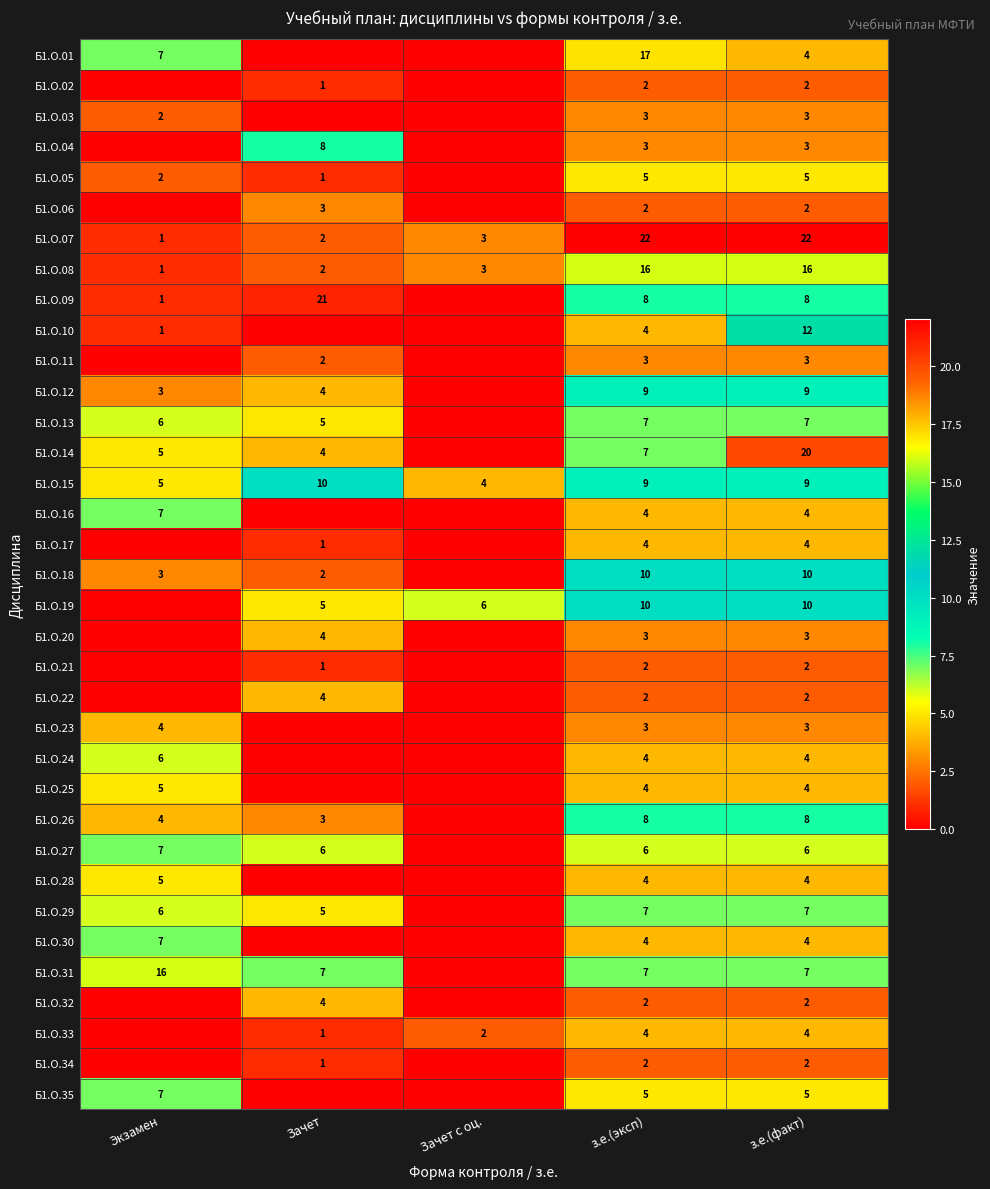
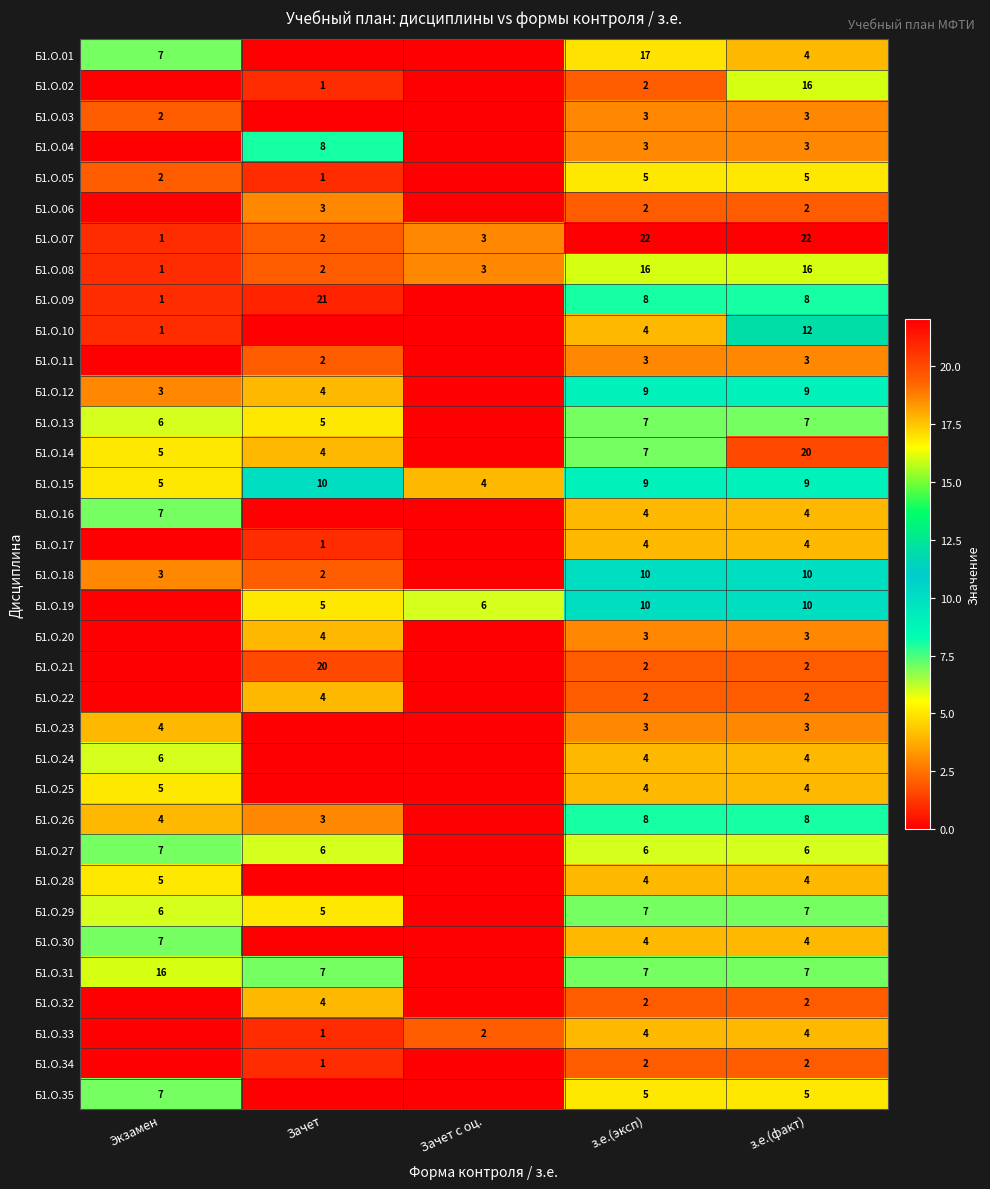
  {
    "Б1.О.01": {
      "Экзамен": 7,
      "з.е.(эксп)": 17,
      "з.е.(факт)": 4
    },
    "Б1.О.02": {
      "Зачет": 1,
      "з.е.(эксп)": 2,
-     "з.е.(факт)": 2
+     "з.е.(факт)": 16
    },
    "Б1.О.03": {
      "Экзамен": 2,
      "з.е.(эксп)": 3,
      "з.е.(факт)": 3
    },
    "Б1.О.04": {
      "Зачет": 8,
      "з.е.(эксп)": 3,
      "з.е.(факт)": 3
    },
    "Б1.О.05": {
      "Экзамен": 2,
      "Зачет": 1,
      "з.е.(эксп)": 5,
      "з.е.(факт)": 5
    },
    "Б1.О.06": {
      "Зачет": 3,
      "з.е.(эксп)": 2,
      "з.е.(факт)": 2
    },
    "Б1.О.07": {
      "Экзамен": 1,
      "Зачет": 2,
      "Зачет с оц.": 3,
      "з.е.(эксп)": 22,
      "з.е.(факт)": 22
    },
    "Б1.О.08": {
      "Экзамен": 1,
      "Зачет": 2,
      "Зачет с оц.": 3,
      "з.е.(эксп)": 16,
      "з.е.(факт)": 16
    },
    "Б1.О.09": {
      "Экзамен": 1,
      "Зачет": 21,
      "з.е.(эксп)": 8,
      "з.е.(факт)": 8
    },
    "Б1.О.10": {
      "Экзамен": 1,
      "з.е.(эксп)": 4,
      "з.е.(факт)": 12
    },
    "Б1.О.11": {
      "Зачет": 2,
      "з.е.(эксп)": 3,
      "з.е.(факт)": 3
    },
    "Б1.О.12": {
      "Экзамен": 3,
      "Зачет": 4,
      "з.е.(эксп)": 9,
      "з.е.(факт)": 9
    },
    "Б1.О.13": {
      "Экзамен": 6,
      "Зачет": 5,
      "з.е.(эксп)": 7,
      "з.е.(факт)": 7
    },
    "Б1.О.14": {
      "Экзамен": 5,
      "Зачет": 4,
      "з.е.(эксп)": 7,
      "з.е.(факт)": 20
    },
    "Б1.О.15": {
      "Экзамен": 5,
      "Зачет": 10,
      "Зачет с оц.": 4,
      "з.е.(эксп)": 9,
      "з.е.(факт)": 9
    },
    "Б1.О.16": {
      "Экзамен": 7,
      "з.е.(эксп)": 4,
      "з.е.(факт)": 4
    },
    "Б1.О.17": {
      "Зачет": 1,
      "з.е.(эксп)": 4,
      "з.е.(факт)": 4
    },
    "Б1.О.18": {
      "Экзамен": 3,
      "Зачет": 2,
      "з.е.(эксп)": 10,
      "з.е.(факт)": 10
    },
    "Б1.О.19": {
      "Зачет": 5,
      "Зачет с оц.": 6,
      "з.е.(эксп)": 10,
      "з.е.(факт)": 10
    },
    "Б1.О.20": {
      "Зачет": 4,
      "з.е.(эксп)": 3,
      "з.е.(факт)": 3
    },
    "Б1.О.21": {
-     "Зачет": 1,
+     "Зачет": 20,
      "з.е.(эксп)": 2,
      "з.е.(факт)": 2
    },
    "Б1.О.22": {
      "Зачет": 4,
      "з.е.(эксп)": 2,
      "з.е.(факт)": 2
    },
    "Б1.О.23": {
      "Экзамен": 4,
      "з.е.(эксп)": 3,
      "з.е.(факт)": 3
    },
    "Б1.О.24": {
      "Экзамен": 6,
      "з.е.(эксп)": 4,
      "з.е.(факт)": 4
    },
    "Б1.О.25": {
      "Экзамен": 5,
      "з.е.(эксп)": 4,
      "з.е.(факт)": 4
    },
    "Б1.О.26": {
      "Экзамен": 4,
      "Зачет": 3,
      "з.е.(эксп)": 8,
      "з.е.(факт)": 8
    },
    "Б1.О.27": {
      "Экзамен": 7,
      "Зачет": 6,
      "з.е.(эксп)": 6,
      "з.е.(факт)": 6
    },
    "Б1.О.28": {
      "Экзамен": 5,
      "з.е.(эксп)": 4,
      "з.е.(факт)": 4
    },
    "Б1.О.29": {
      "Экзамен": 6,
      "Зачет": 5,
      "з.е.(эксп)": 7,
      "з.е.(факт)": 7
    },
    "Б1.О.30": {
      "Экзамен": 7,
      "з.е.(эксп)": 4,
      "з.е.(факт)": 4
    },
    "Б1.О.31": {
      "Экзамен": 16,
      "Зачет": 7,
      "з.е.(эксп)": 7,
      "з.е.(факт)": 7
    },
    "Б1.О.32": {
      "Зачет": 4,
      "з.е.(эксп)": 2,
      "з.е.(факт)": 2
    },
    "Б1.О.33": {
      "Зачет": 1,
      "Зачет с оц.": 2,
      "з.е.(эксп)": 4,
      "з.е.(факт)": 4
    },
    "Б1.О.34": {
      "Зачет": 1,
      "з.е.(эксп)": 2,
      "з.е.(факт)": 2
    },
    "Б1.О.35": {
      "Экзамен": 7,
      "з.е.(эксп)": 5,
      "з.е.(факт)": 5
    }
  }
